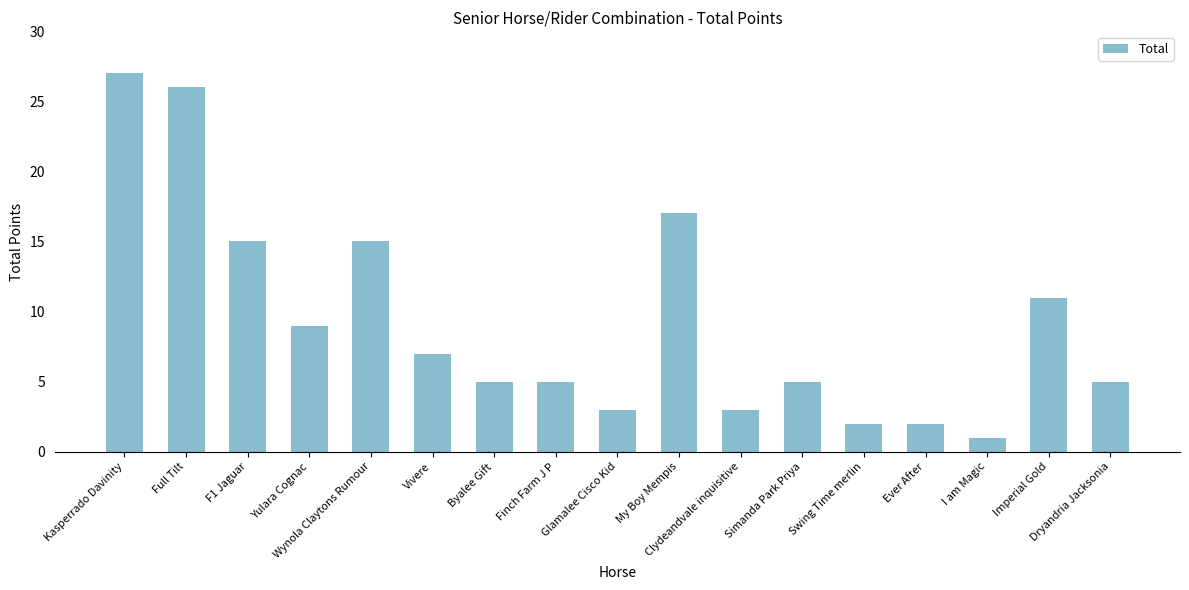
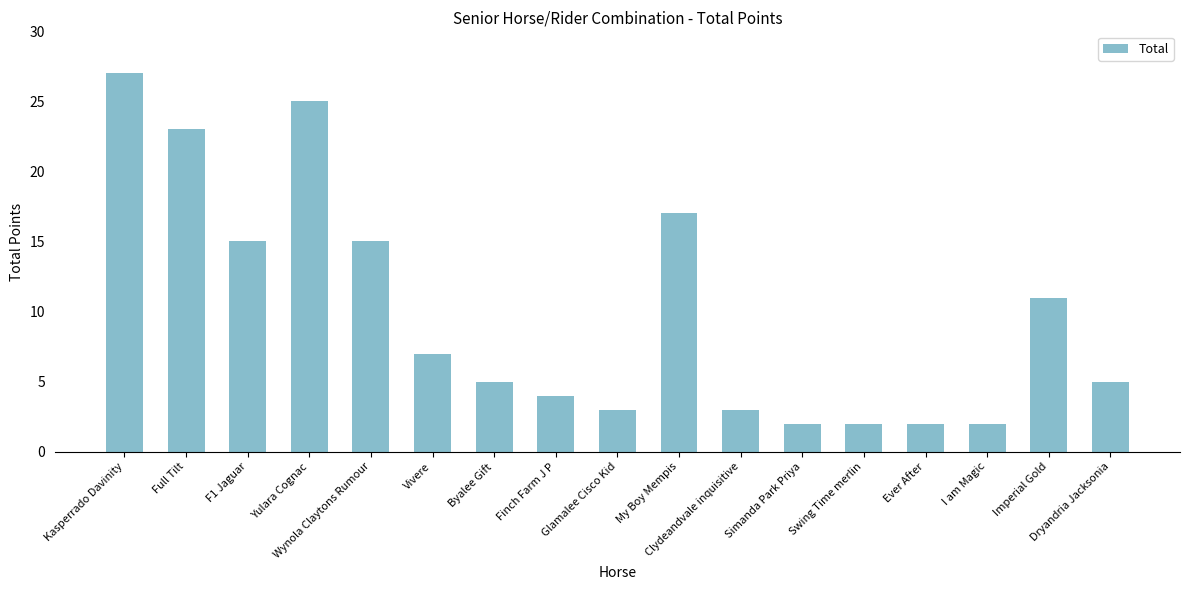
  {
    "Kasperrado Davinity": 27,
-   "Full Tilt": 26,
+   "Full Tilt": 23,
    "F1 Jaguar": 15,
-   "Yulara Cognac": 9,
+   "Yulara Cognac": 25,
    "Wynola Claytons Rumour": 15,
    "Vivere": 7,
    "Byalee Gift": 5,
-   "Finch Farm J P": 5,
+   "Finch Farm J P": 4,
    "Glamalee Cisco Kid": 3,
    "My Boy Mempis": 17,
    "Clydeandvale inquisitive": 3,
-   "Simanda Park Priya": 5,
+   "Simanda Park Priya": 2,
    "Swing Time merlin": 2,
    "Ever After": 2,
-   "I am Magic": 1,
+   "I am Magic": 2,
    "Imperial Gold": 11,
    "Dryandria Jacksonia": 5
  }
